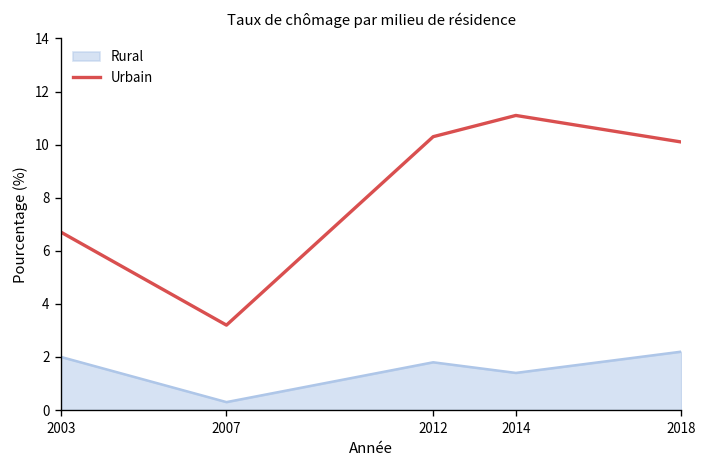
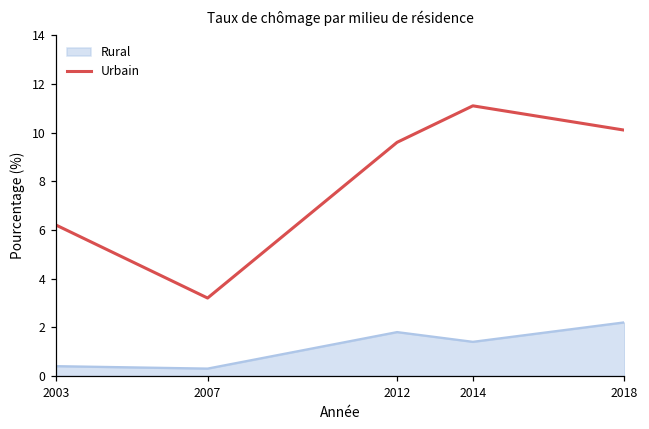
  {
    "Rural": {
-     "2003": 2.0,
+     "2003": 0.4,
      "2007": 0.3,
      "2012": 1.8,
      "2014": 1.4,
      "2018": 2.2
    },
    "Urbain": {
-     "2003": 6.7,
+     "2003": 6.2,
      "2007": 3.2,
-     "2012": 10.3,
+     "2012": 9.6,
      "2014": 11.1,
      "2018": 10.1
    }
  }
